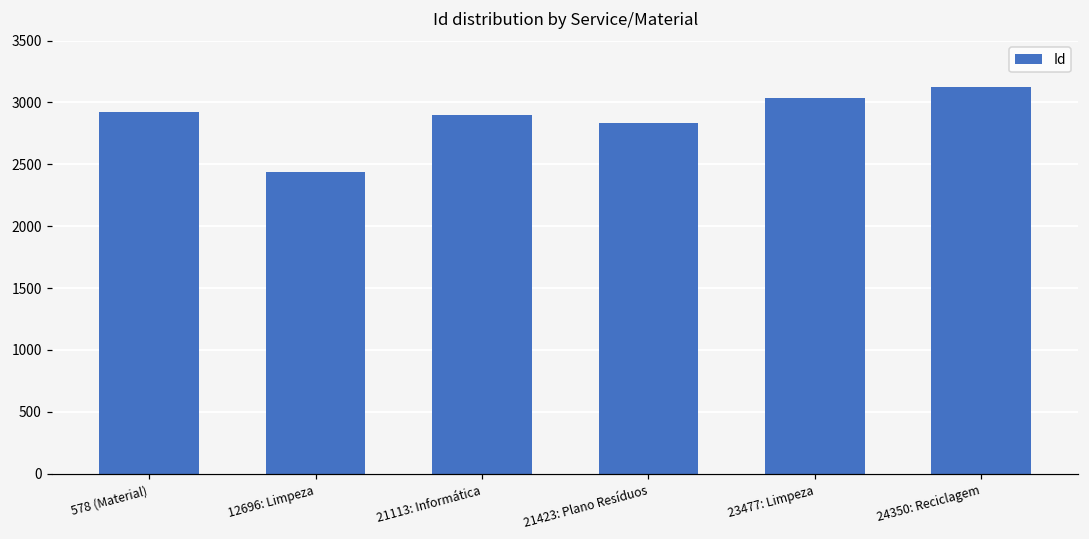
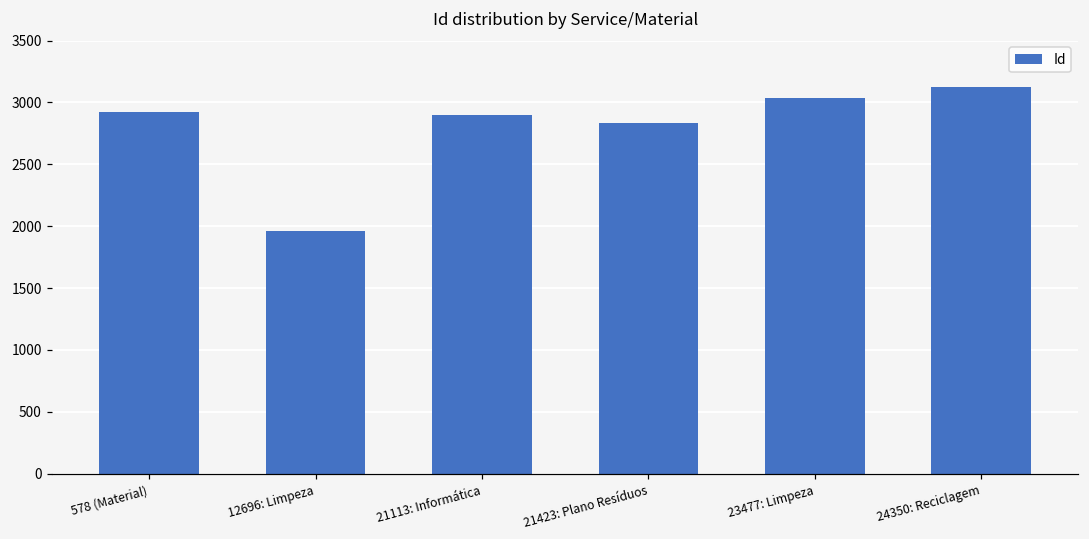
  {
    "578 (Material)": 2920,
-   "12696: Limpeza": 2440,
+   "12696: Limpeza": 1960,
    "21113: Informática": 2900,
    "21423: Plano Resíduos": 2830,
    "23477: Limpeza": 3040,
    "24350: Reciclagem": 3120
  }
